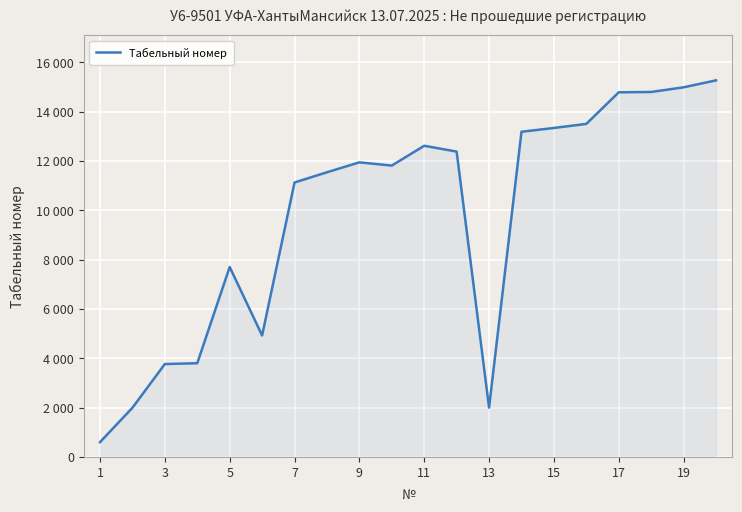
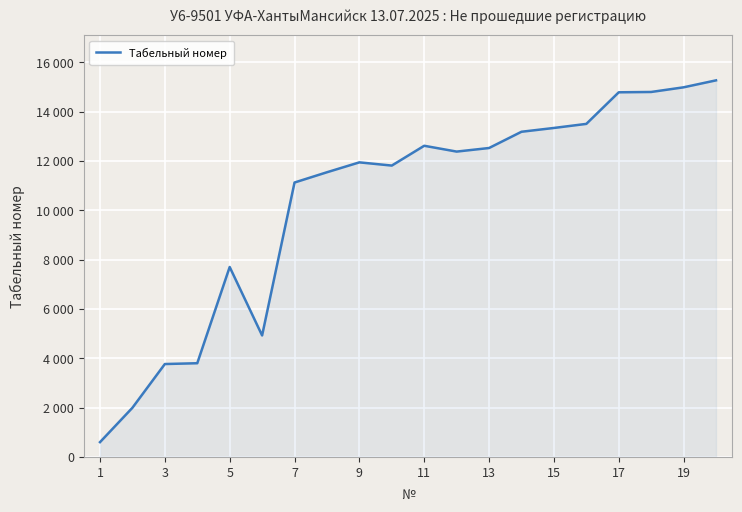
  {
    "1": 600,
    "3": 3800,
    "5": 7700,
    "7": 11100,
    "9": 11900,
    "11": 12600,
-   "13": 2000,
+   "13": 12500,
    "15": 13300,
    "17": 14800,
    "19": 15000
  }
